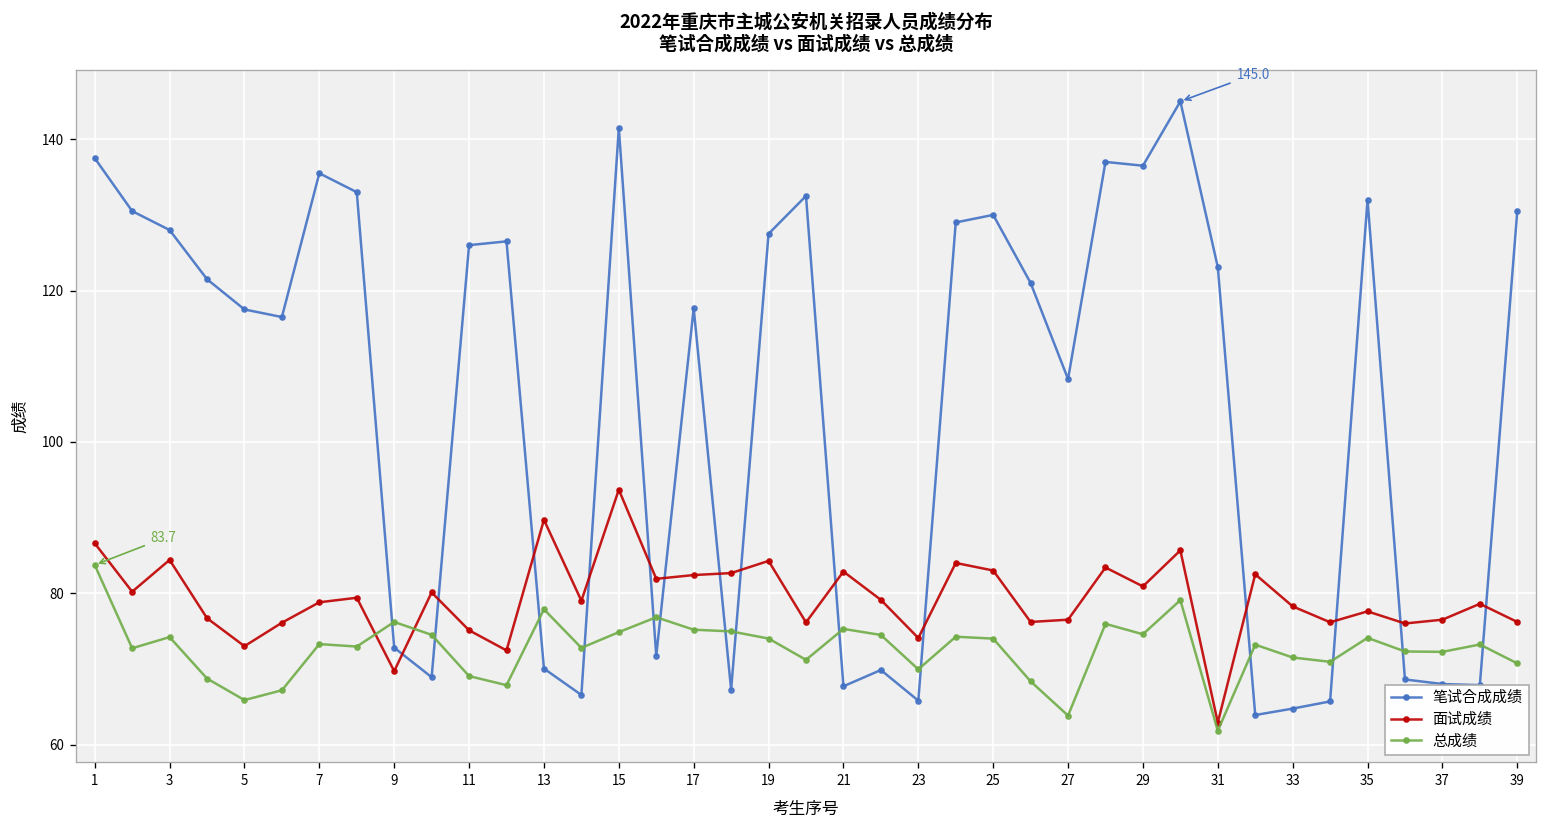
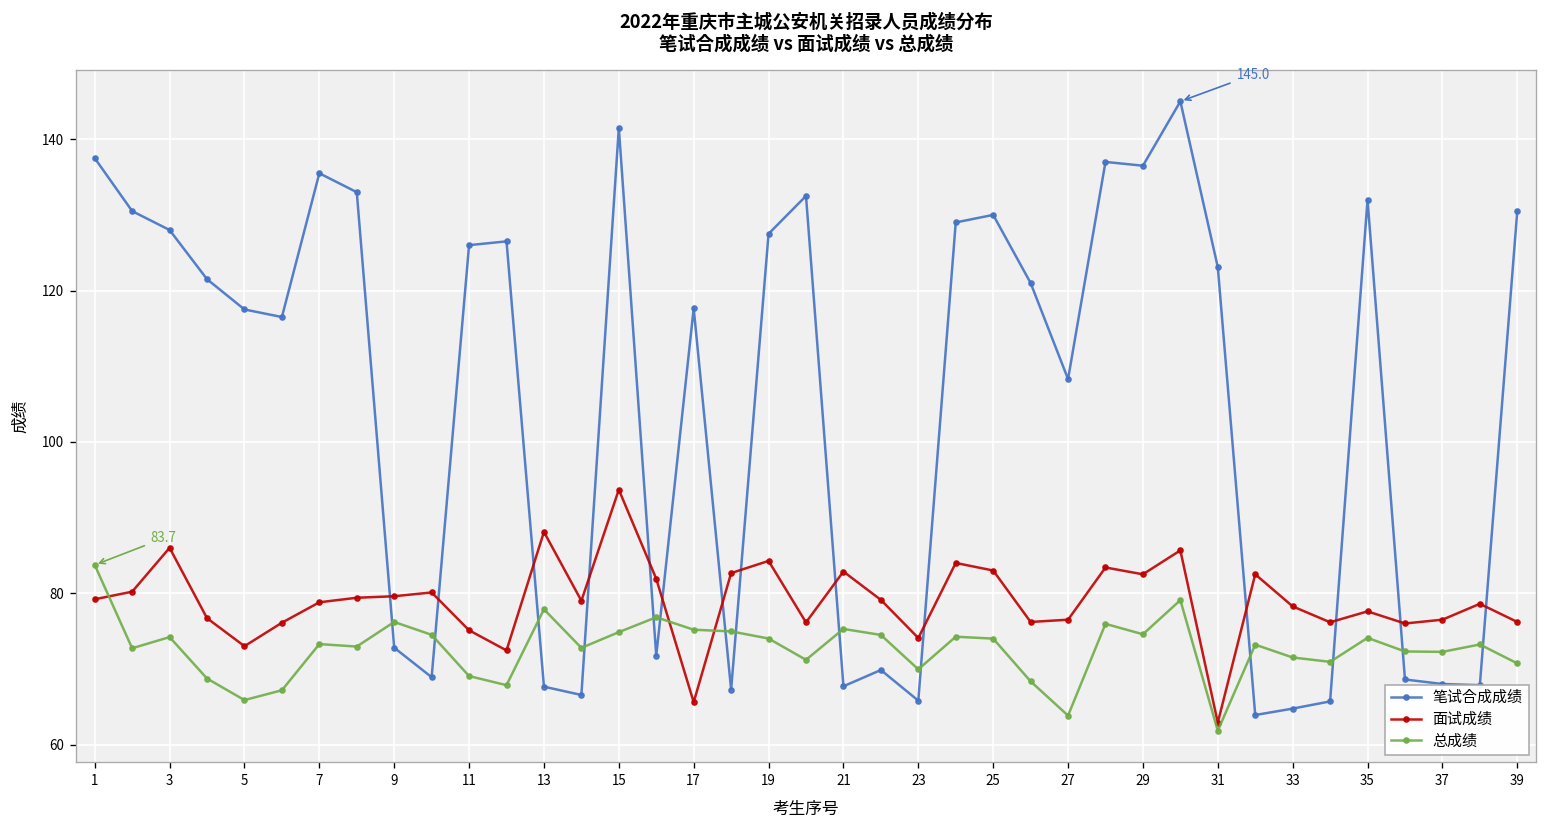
  {
    "笔试合成成绩": {
      "1": 138,
      "3": 128,
      "5": 118,
      "7": 136,
      "9": 73,
      "11": 126,
-     "13": 70,
+     "13": 68,
      "15": 142,
      "17": 118,
      "19": 128,
      "21": 68,
      "23": 66,
      "25": 130,
      "27": 108,
      "29": 137,
      "31": 123,
      "33": 65,
      "35": 132,
      "39": 131
    },
    "面试成绩": {
-     "1": 87,
-     "3": 84,
+     "1": 79,
+     "3": 86,
      "5": 73,
      "7": 79,
-     "9": 70,
+     "9": 80,
      "11": 75,
-     "13": 90,
+     "13": 88,
      "15": 94,
-     "17": 82,
+     "17": 66,
      "19": 84,
      "21": 83,
      "23": 74,
      "25": 83,
      "27": 77,
-     "29": 81,
+     "29": 83,
      "31": 63,
      "33": 78,
      "35": 78,
      "37": 77,
      "39": 76
    },
    "总成绩": {
      "3": 74,
      "5": 66,
      "7": 73,
      "9": 76,
      "11": 69,
      "13": 78,
      "15": 75,
      "17": 75,
      "19": 74,
      "21": 75,
      "23": 70,
      "25": 74,
      "27": 64,
      "29": 75,
      "31": 62,
      "33": 72,
      "35": 74,
      "37": 72,
      "39": 71
    }
  }
